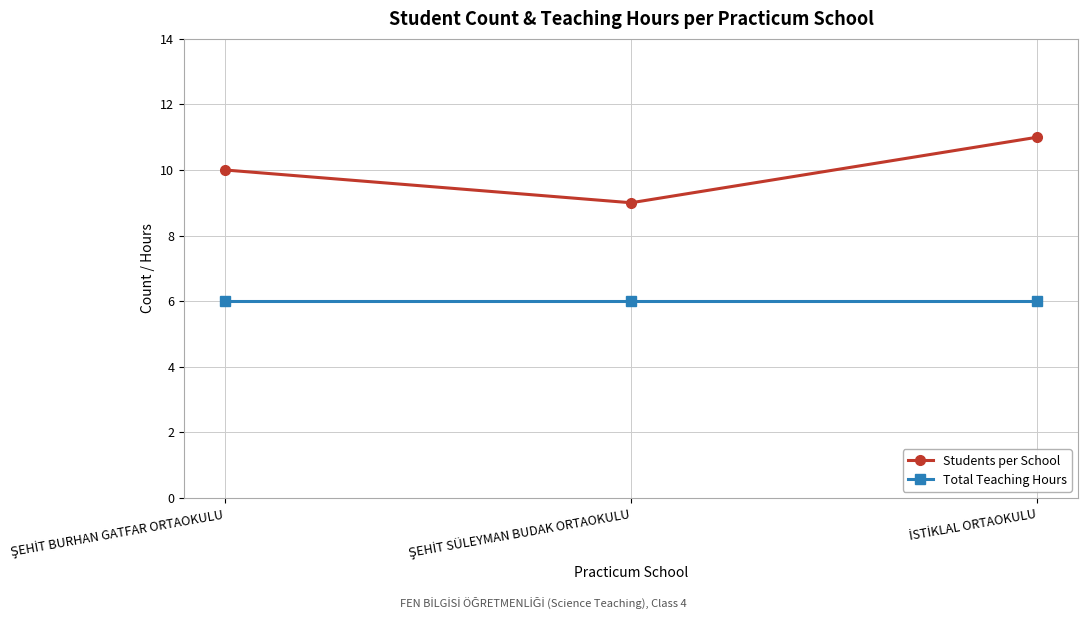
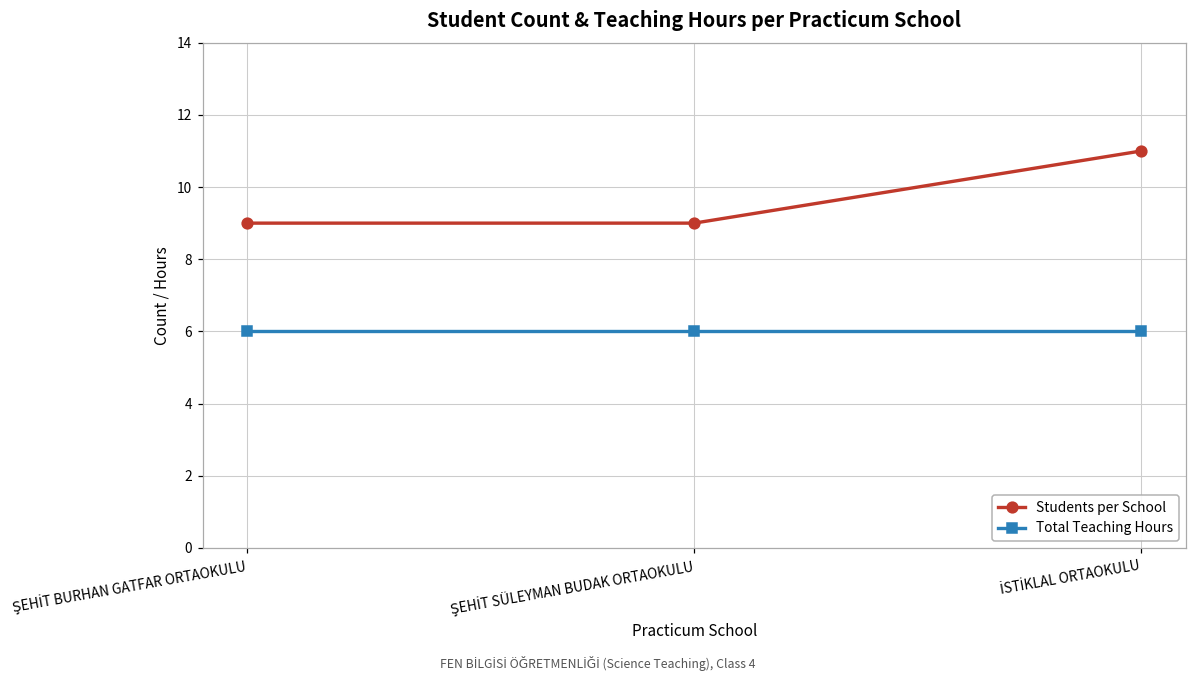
  {
    "Students per School": {
-     "ŞEHİT BURHAN GATFAR ORTAOKULU": 10,
+     "ŞEHİT BURHAN GATFAR ORTAOKULU": 9,
      "ŞEHİT SÜLEYMAN BUDAK ORTAOKULU": 9,
      "İSTİKLAL ORTAOKULU": 11
    },
    "Total Teaching Hours": {
      "ŞEHİT BURHAN GATFAR ORTAOKULU": 6,
      "ŞEHİT SÜLEYMAN BUDAK ORTAOKULU": 6,
      "İSTİKLAL ORTAOKULU": 6
    }
  }
